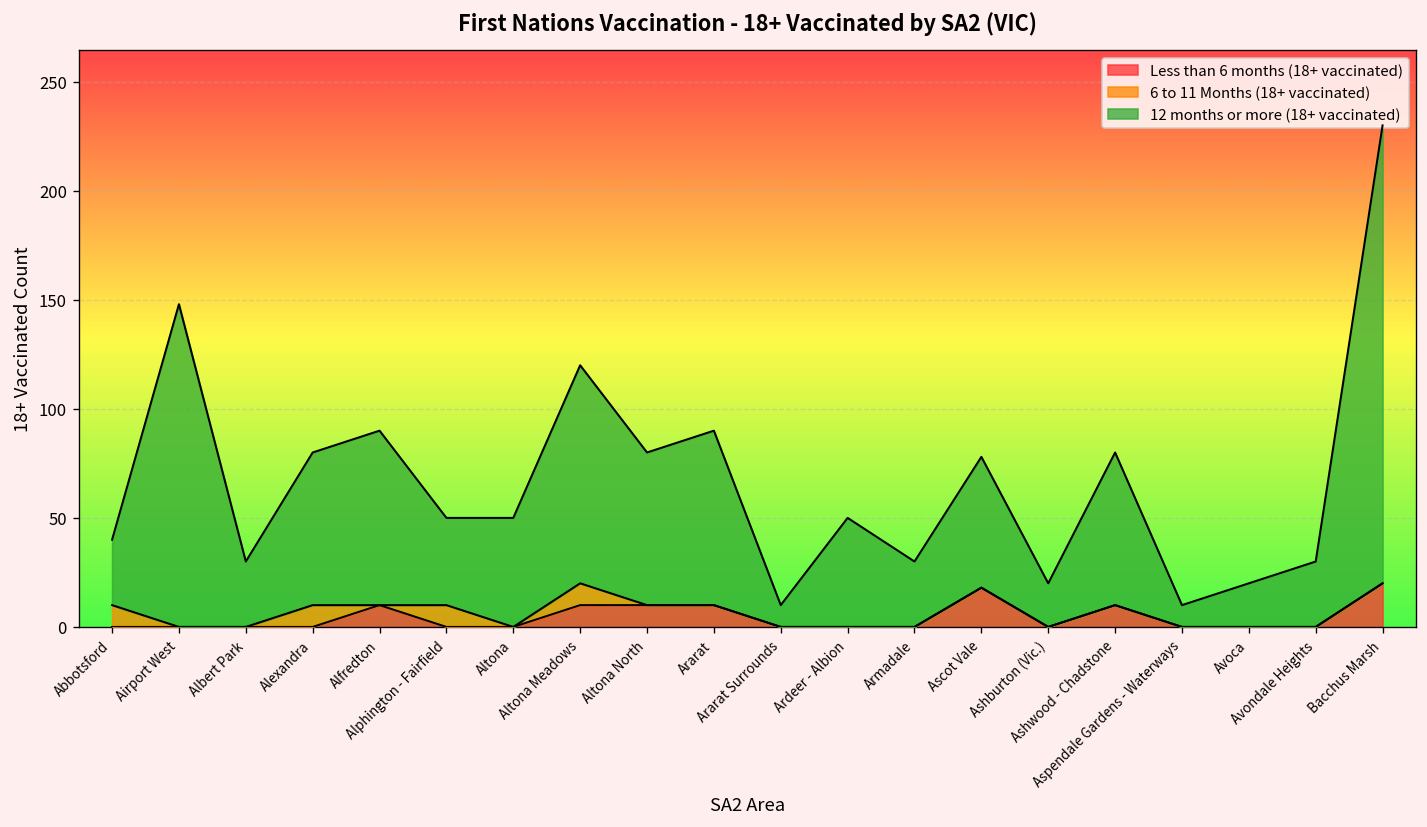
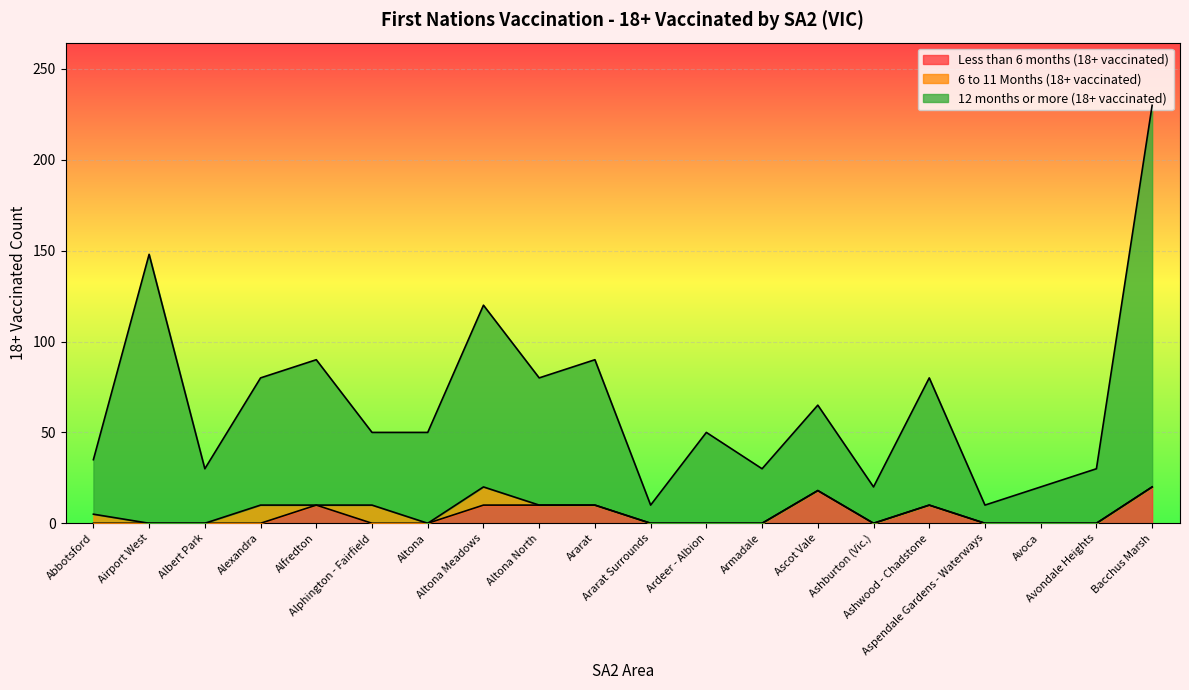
  {
    "Less than 6 months (18+ vaccinated)": {
      "Abbotsford": 0,
      "Alexandra": 0,
      "Alphington - Fairfield": 0,
      "Altona Meadows": 10
    },
    "6 to 11 Months (18+ vaccinated)": {
-     "Abbotsford": 10,
+     "Abbotsford": 5,
      "Alexandra": 10,
      "Alphington - Fairfield": 10,
      "Altona Meadows": 20
    },
    "12 months or more (18+ vaccinated)": {
      "Abbotsford": 30,
      "Airport West": 148,
      "Albert Park": 30,
      "Alexandra": 70,
      "Alfredton": 80,
      "Alphington - Fairfield": 40,
      "Altona": 50,
      "Altona Meadows": 100,
      "Altona North": 70,
      "Ararat": 80,
      "Ararat Surrounds": 10,
      "Ardeer - Albion": 50,
      "Armadale": 30,
-     "Ascot Vale": 60,
+     "Ascot Vale": 47,
      "Ashburton (Vic.)": 20,
      "Ashwood - Chadstone": 70,
      "Aspendale Gardens - Waterways": 10,
      "Avoca": 20,
      "Avondale Heights": 30
    }
  }
